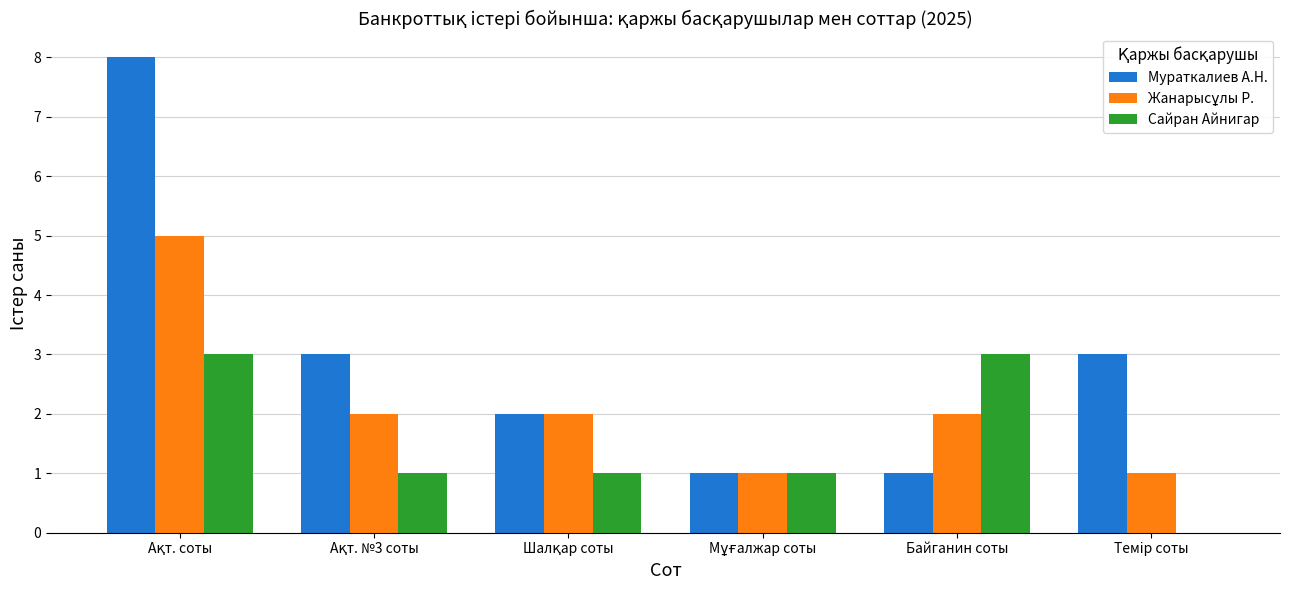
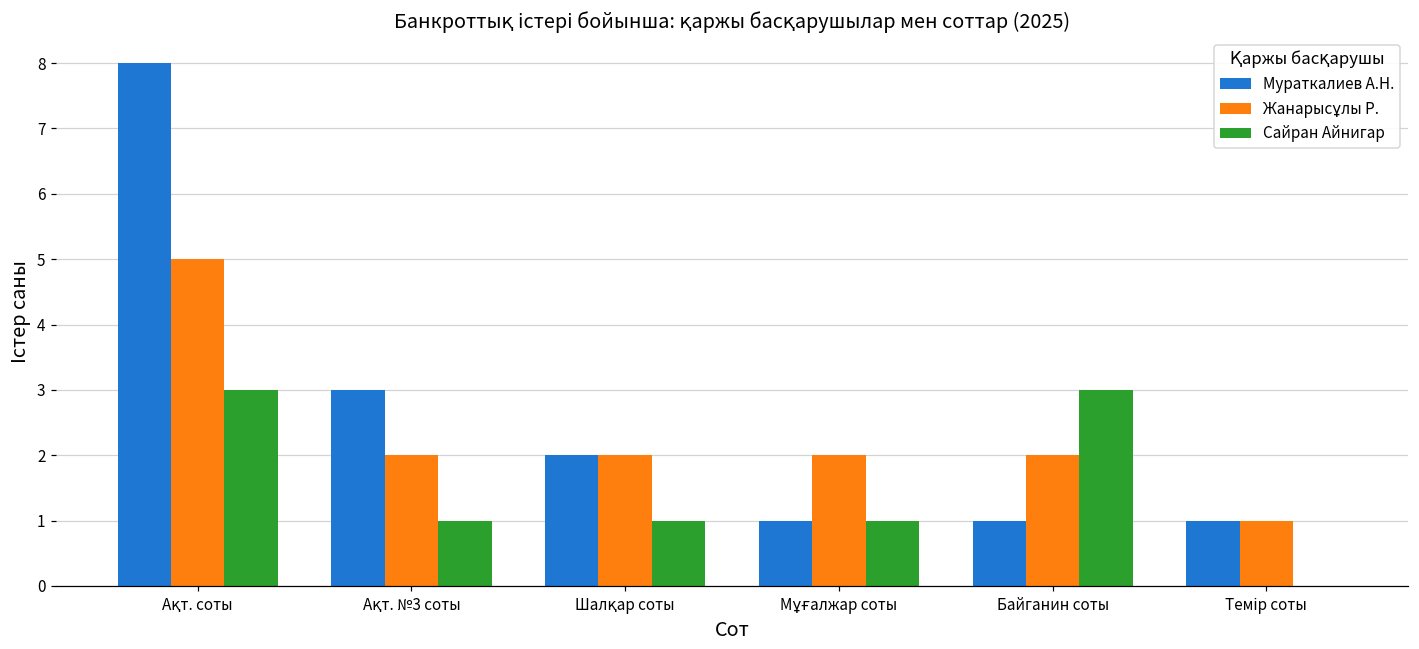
  {
    "Мураткалиев А.Н.": {
      "Ақт. соты": 8,
      "Ақт. №3 соты": 3,
      "Шалқар соты": 2,
      "Мұғалжар соты": 1,
      "Байганин соты": 1,
-     "Темір соты": 3
+     "Темір соты": 1
    },
    "Жанарысұлы Р.": {
      "Ақт. соты": 5,
      "Ақт. №3 соты": 2,
      "Шалқар соты": 2,
-     "Мұғалжар соты": 1,
+     "Мұғалжар соты": 2,
      "Байганин соты": 2,
      "Темір соты": 1
    },
    "Сайран Айнигар": {
      "Ақт. соты": 3,
      "Ақт. №3 соты": 1,
      "Шалқар соты": 1,
      "Мұғалжар соты": 1,
      "Байганин соты": 3,
      "Темір соты": 0
    }
  }
